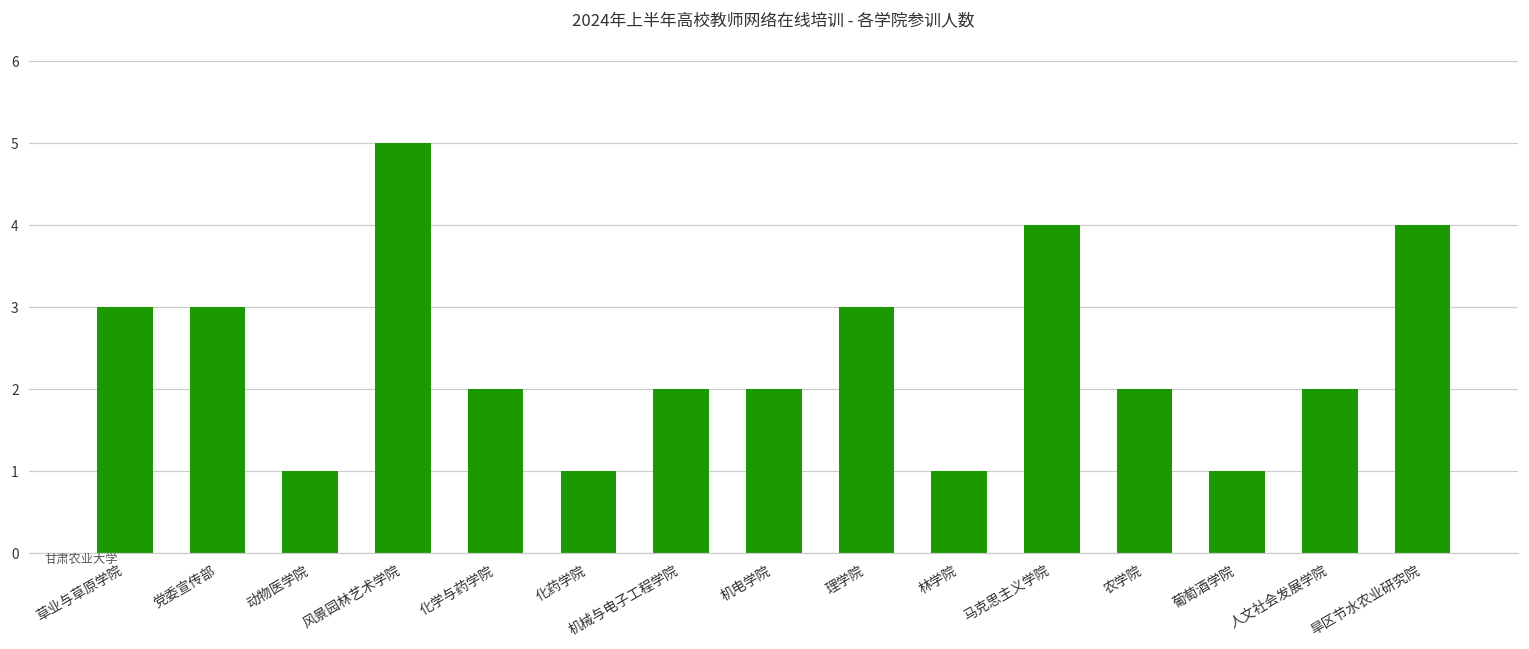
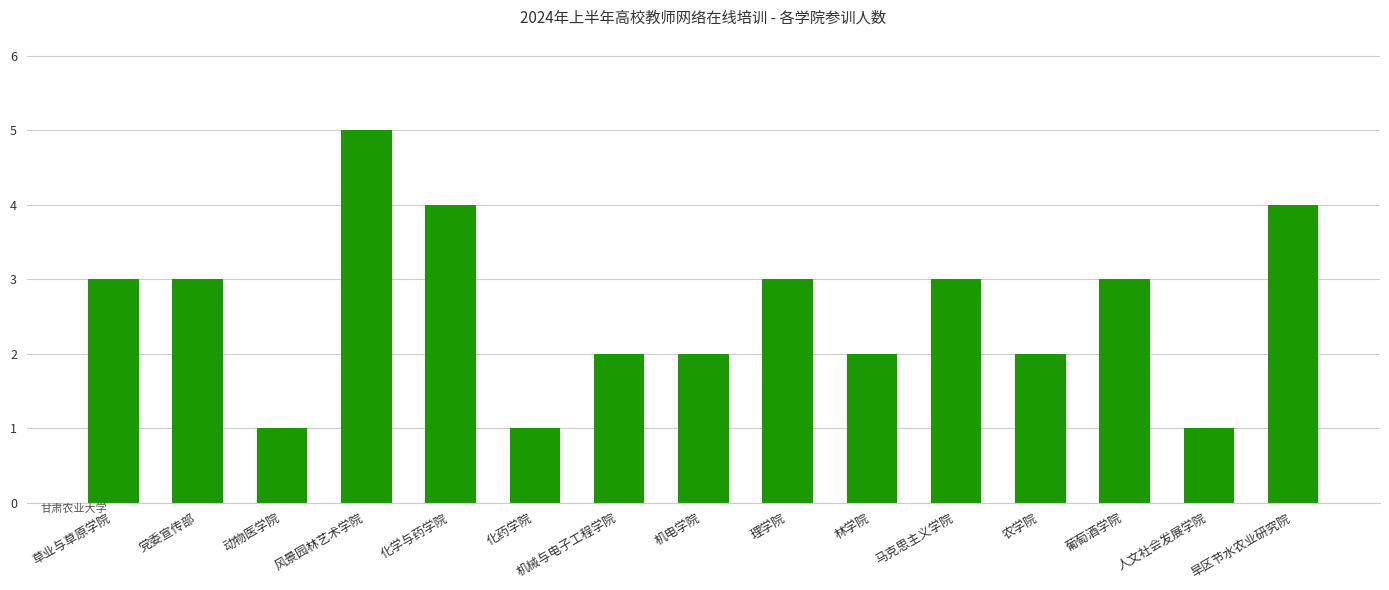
  {
    "草业与草原学院": 3,
    "党委宣传部": 3,
    "动物医学院": 1,
    "风景园林艺术学院": 5,
-   "化学与药学院": 2,
+   "化学与药学院": 4,
    "化药学院": 1,
    "机械与电子工程学院": 2,
    "机电学院": 2,
    "理学院": 3,
-   "林学院": 1,
-   "马克思主义学院": 4,
+   "林学院": 2,
+   "马克思主义学院": 3,
    "农学院": 2,
-   "葡萄酒学院": 1,
-   "人文社会发展学院": 2,
+   "葡萄酒学院": 3,
+   "人文社会发展学院": 1,
    "旱区节水农业研究院": 4
  }
